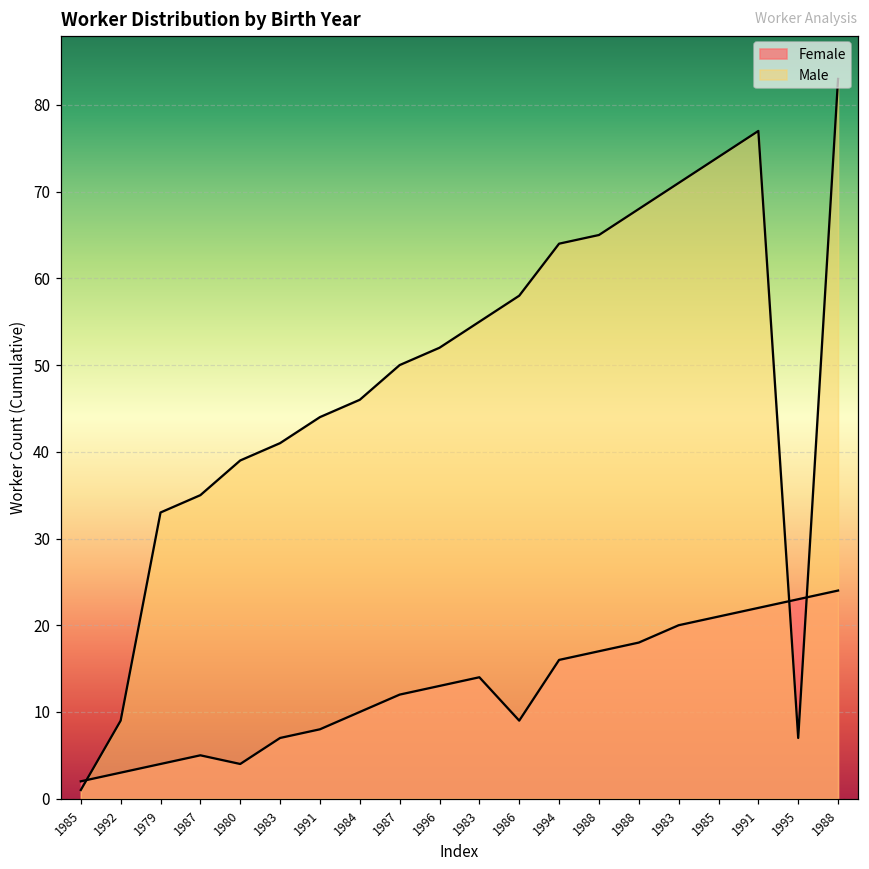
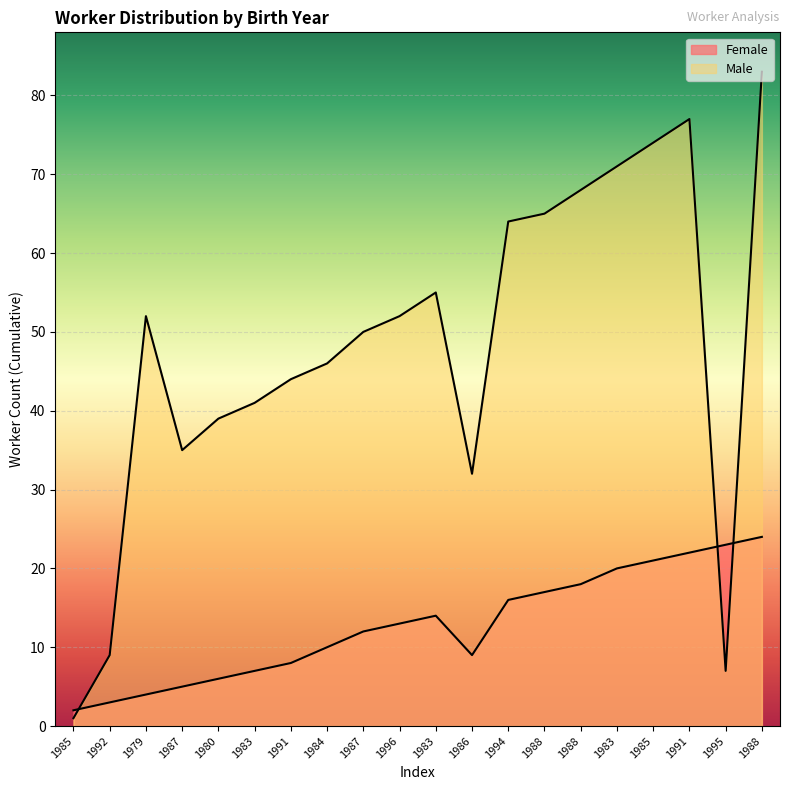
  {
    "Female": {
      "1992": 3,
      "1979": 4,
-     "1980": 4,
+     "1980": 6,
      "1984": 10,
      "1996": 13,
      "1986": 9,
      "1994": 16,
      "1995": 23
    },
    "Male": {
      "1992": 9,
-     "1979": 33,
+     "1979": 52,
      "1980": 39,
      "1984": 46,
      "1996": 52,
-     "1986": 58,
+     "1986": 32,
      "1994": 64,
      "1995": 7
    }
  }
